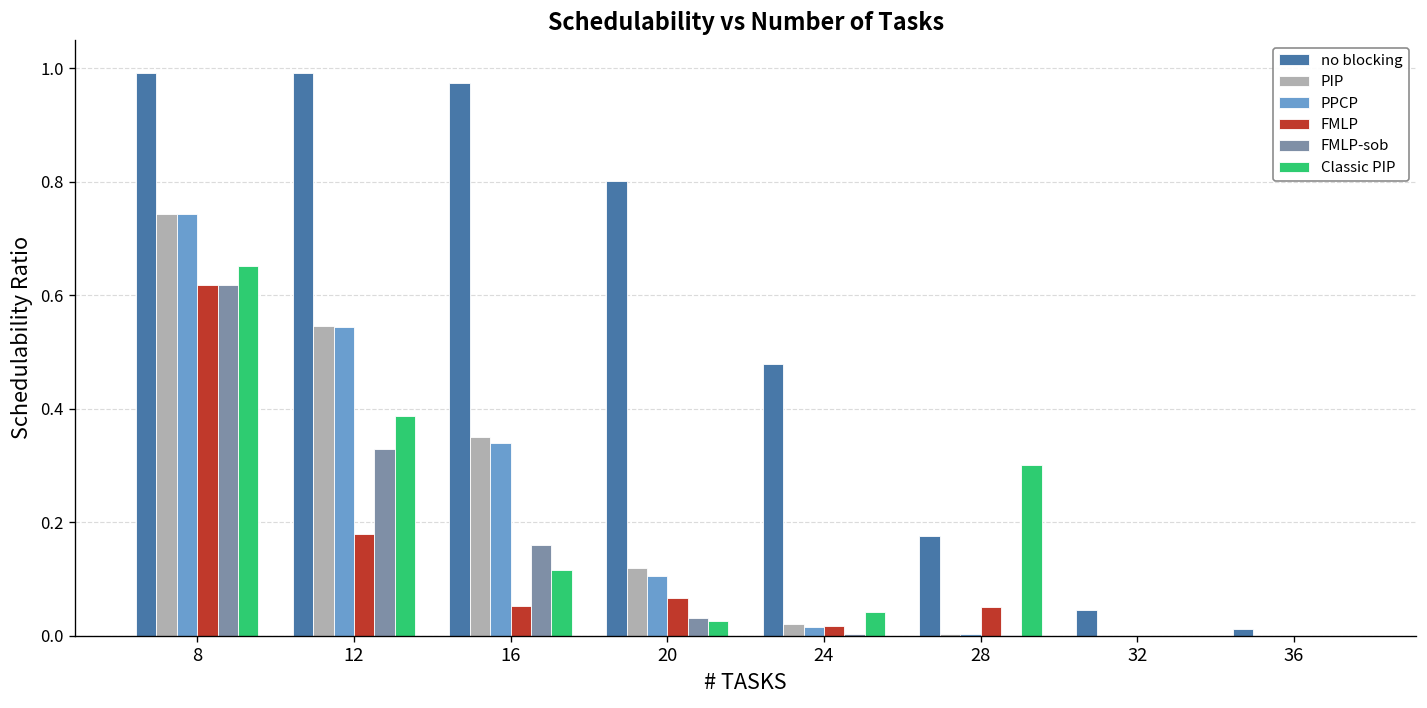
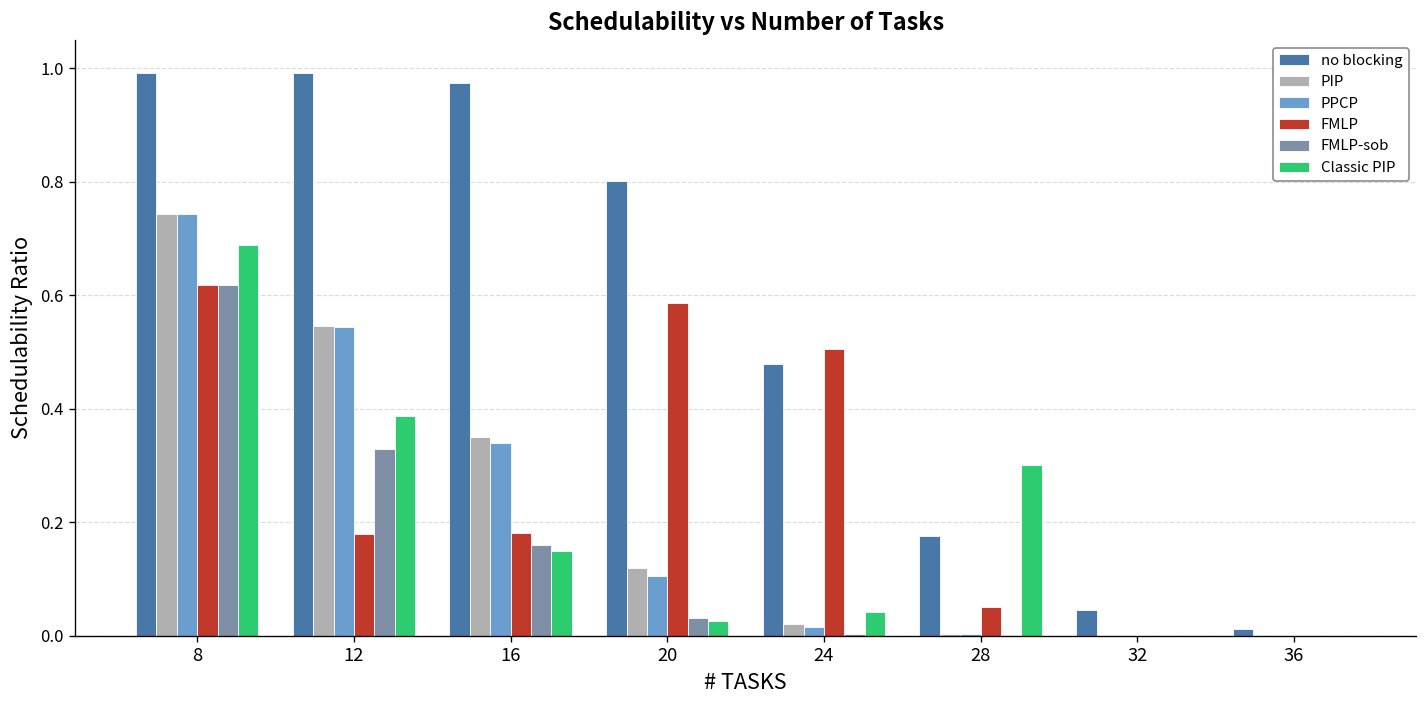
  {
    "FMLP": {
      "8": 0.62,
      "12": 0.18,
-     "16": 0.05,
-     "20": 0.07,
-     "24": 0.02,
+     "16": 0.18,
+     "20": 0.59,
+     "24": 0.50,
      "28": 0.05,
      "32": 0.00,
      "36": 0.00
    },
    "Classic PIP": {
-     "8": 0.65,
+     "8": 0.69,
      "12": 0.39,
-     "16": 0.12,
+     "16": 0.15,
      "20": 0.03,
      "24": 0.04,
      "28": 0.30,
      "32": 0.00,
      "36": 0.00
    }
  }
